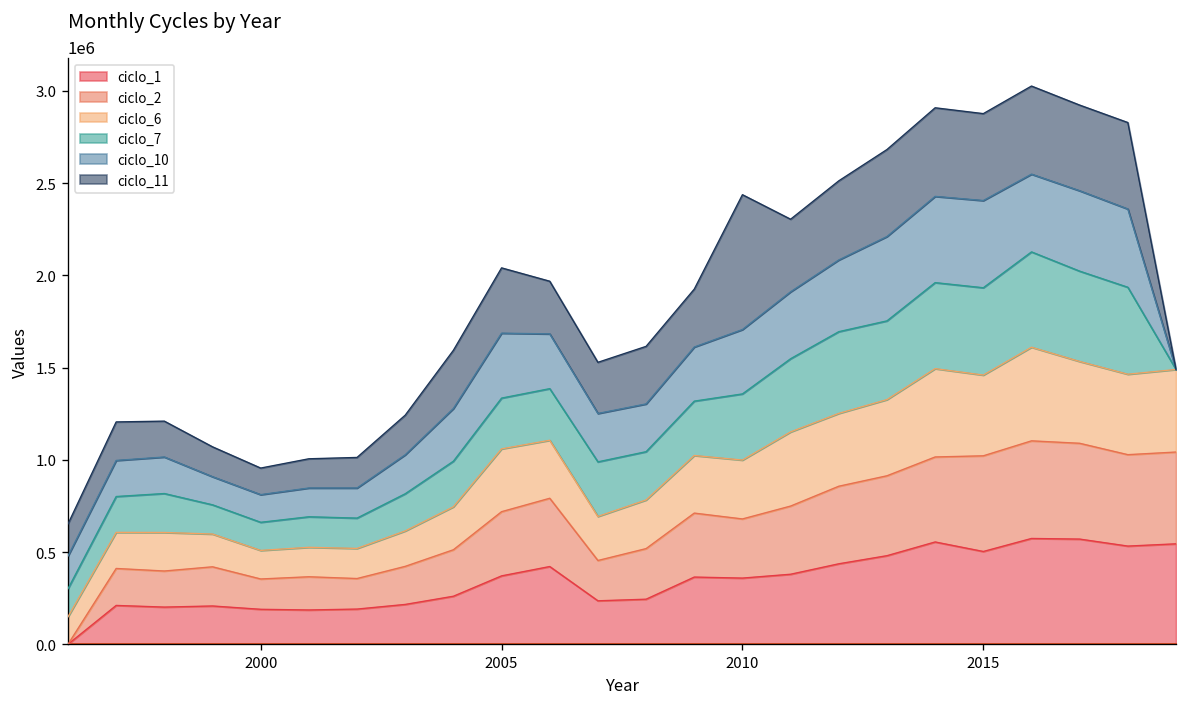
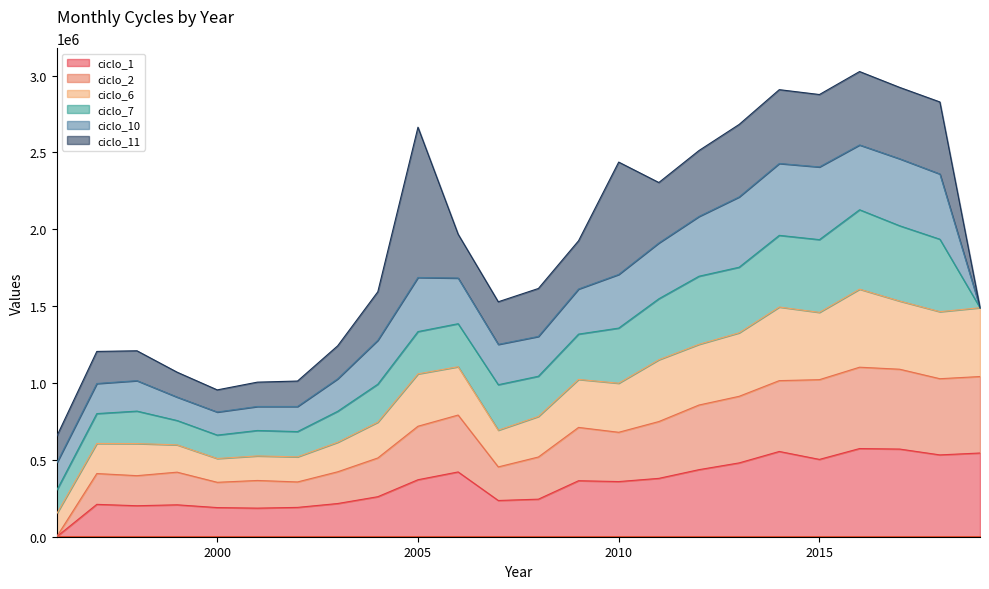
  {
    "ciclo_11": {
      "2000": 140000,
-     "2005": 350000,
+     "2005": 980000,
      "2010": 730000,
      "2015": 470000
    }
  }
